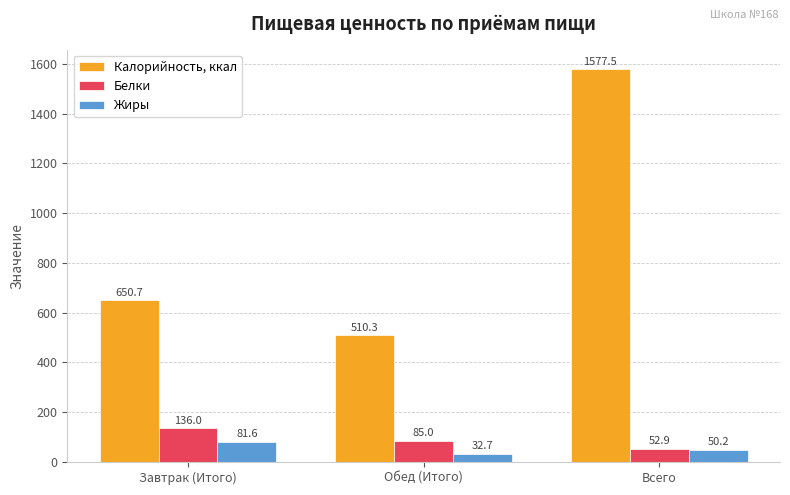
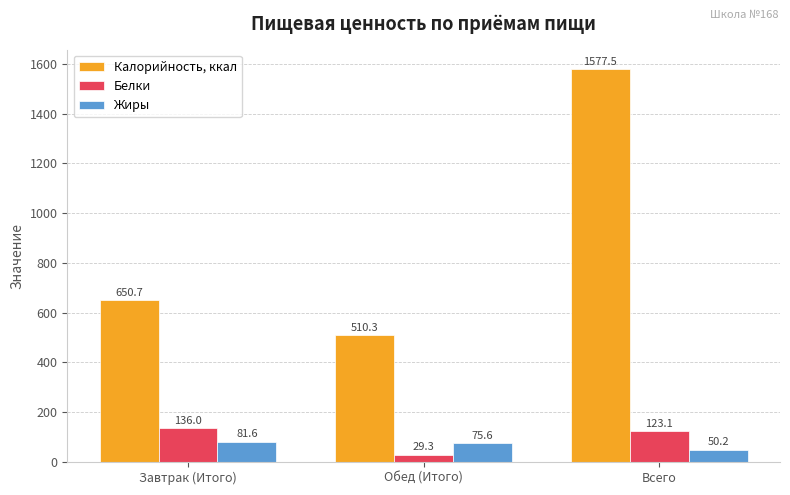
  {
    "Калорийность, ккал": {
      "Завтрак (Итого)": 650.7,
      "Обед (Итого)": 510.3,
      "Всего": 1577.5
    },
    "Белки": {
      "Завтрак (Итого)": 136.0,
-     "Обед (Итого)": 85.0,
-     "Всего": 52.9
+     "Обед (Итого)": 29.3,
+     "Всего": 123.1
    },
    "Жиры": {
      "Завтрак (Итого)": 81.6,
-     "Обед (Итого)": 32.7,
+     "Обед (Итого)": 75.6,
      "Всего": 50.2
    }
  }
